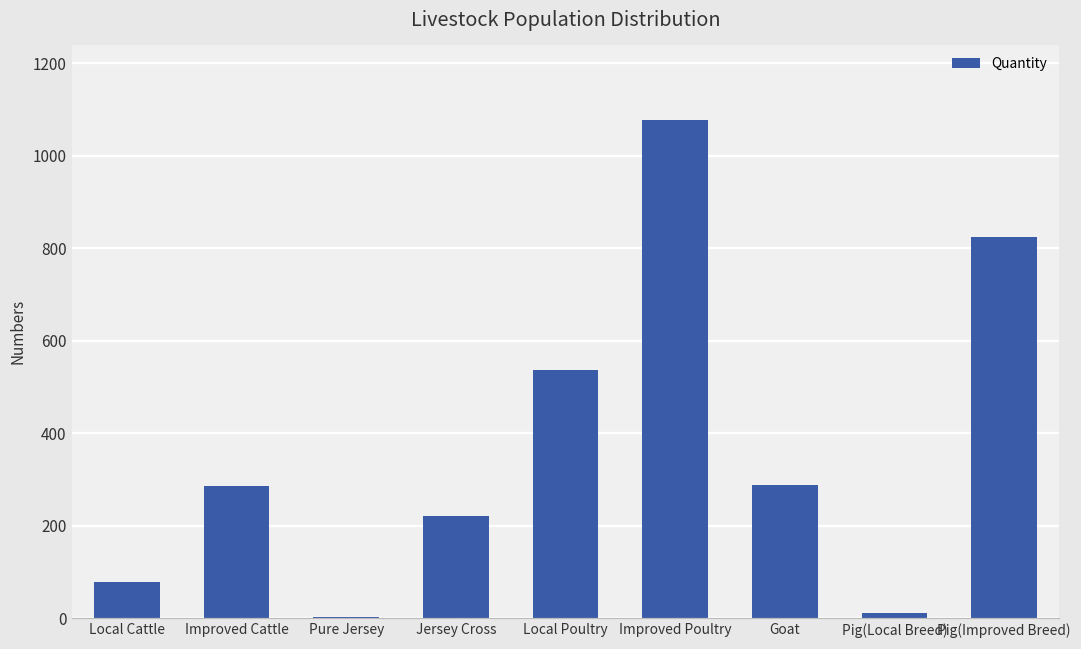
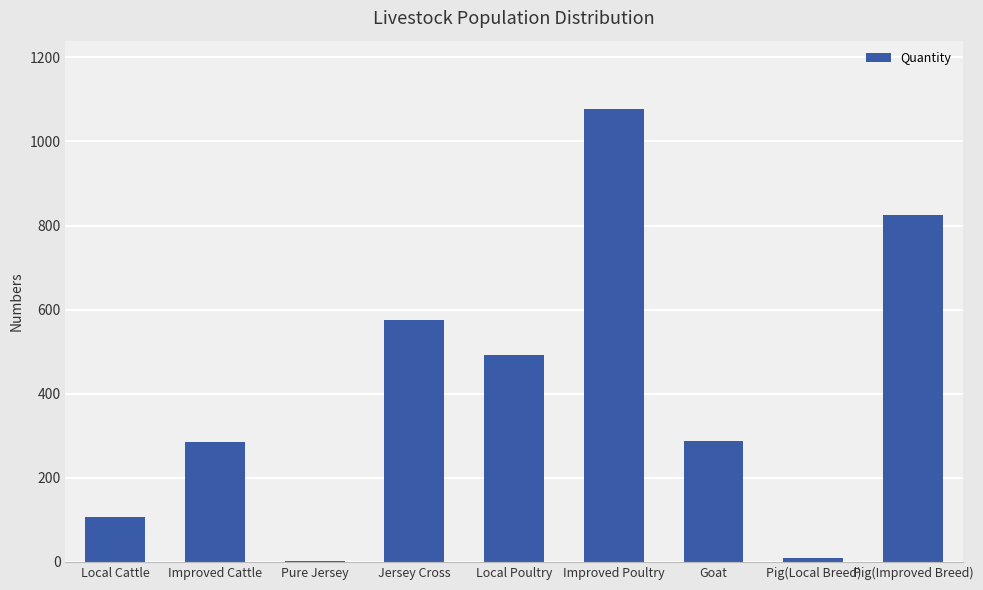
  {
-   "Local Cattle": 80,
+   "Local Cattle": 110,
    "Improved Cattle": 290,
-   "Jersey Cross": 220,
-   "Local Poultry": 540,
+   "Jersey Cross": 580,
+   "Local Poultry": 490,
    "Improved Poultry": 1080,
    "Goat": 290,
    "Pig(Local Breed)": 10,
    "Pig(Improved Breed)": 820
  }
